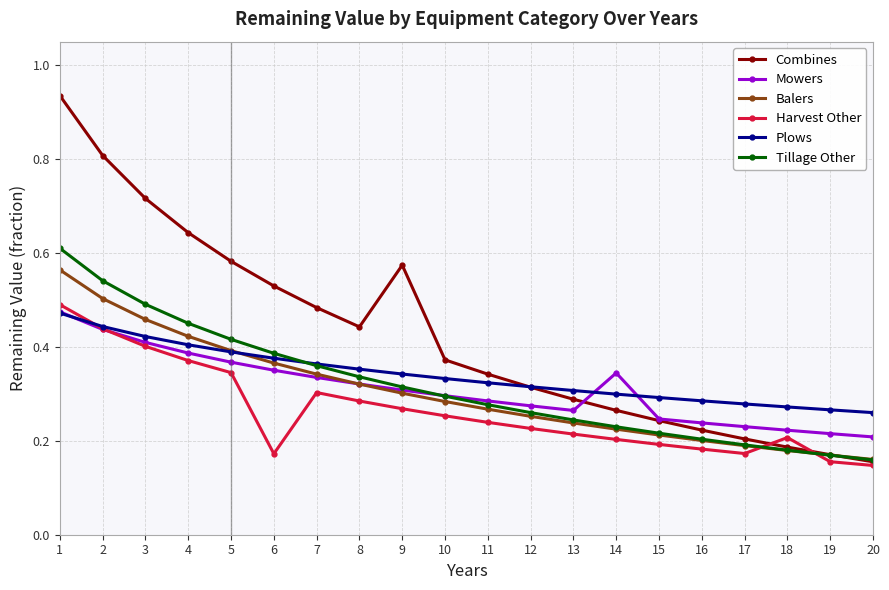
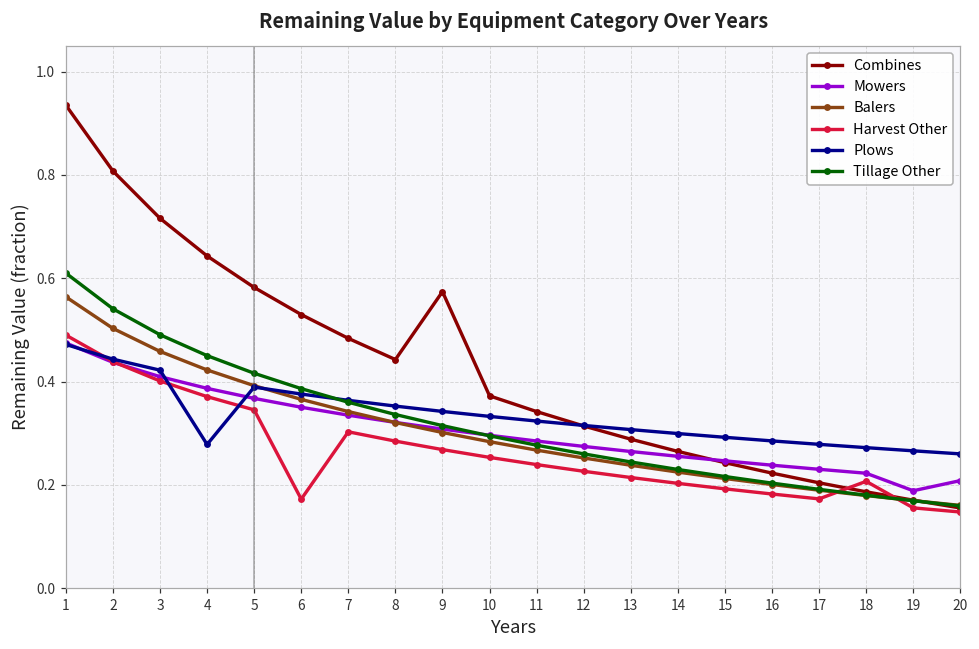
  {
    "Combines": {
      "1": 0.94,
      "2": 0.81,
      "3": 0.72,
      "4": 0.64,
      "5": 0.58,
      "6": 0.53,
      "7": 0.48,
      "8": 0.44,
      "9": 0.57,
      "10": 0.37,
      "11": 0.34,
      "13": 0.29,
      "14": 0.26,
      "16": 0.22,
      "17": 0.20,
      "18": 0.19
    },
    "Mowers": {
      "3": 0.41,
      "4": 0.39,
      "5": 0.37,
      "6": 0.35,
      "7": 0.33,
      "9": 0.31,
      "11": 0.28,
      "12": 0.27,
      "13": 0.26,
-     "14": 0.34,
+     "14": 0.26,
      "16": 0.24,
      "17": 0.23,
      "18": 0.22,
-     "19": 0.22,
+     "19": 0.19,
      "20": 0.21
    },
    "Balers": {
      "1": 0.56,
      "2": 0.50,
      "3": 0.46,
      "4": 0.42,
      "6": 0.37,
      "7": 0.34,
      "9": 0.30,
      "10": 0.28,
      "11": 0.27,
      "12": 0.25,
      "13": 0.24
    },
    "Harvest Other": {
      "1": 0.49,
      "3": 0.40,
      "4": 0.37,
      "5": 0.35,
      "6": 0.17,
      "7": 0.30,
      "8": 0.28,
      "9": 0.27,
      "10": 0.25,
      "11": 0.24,
      "12": 0.23,
      "13": 0.21,
      "14": 0.20,
      "15": 0.19,
      "16": 0.18,
      "17": 0.17,
      "18": 0.21,
      "19": 0.16,
      "20": 0.15
    },
    "Plows": {
      "3": 0.42,
-     "4": 0.40,
+     "4": 0.28,
      "6": 0.38,
      "8": 0.35,
      "9": 0.34,
      "10": 0.33,
      "11": 0.32,
      "13": 0.31,
      "14": 0.30,
      "15": 0.29,
      "16": 0.29,
      "17": 0.28,
      "18": 0.27,
      "19": 0.27,
      "20": 0.26
    },
    "Tillage Other": {
      "1": 0.61,
      "2": 0.54,
      "3": 0.49,
      "4": 0.45,
      "5": 0.42,
      "6": 0.39,
      "8": 0.34,
      "9": 0.31,
      "11": 0.28,
      "12": 0.26,
      "13": 0.24
    }
  }
